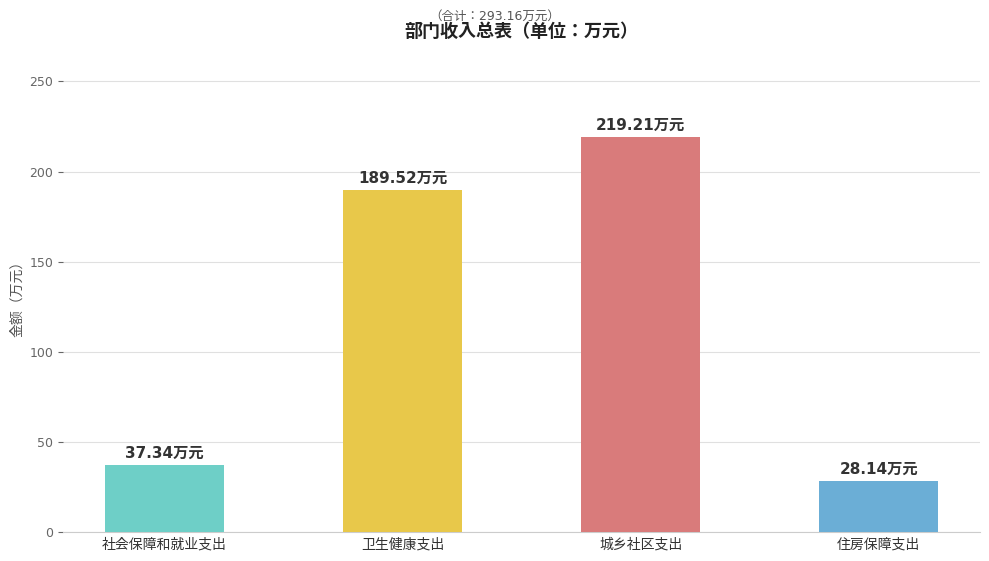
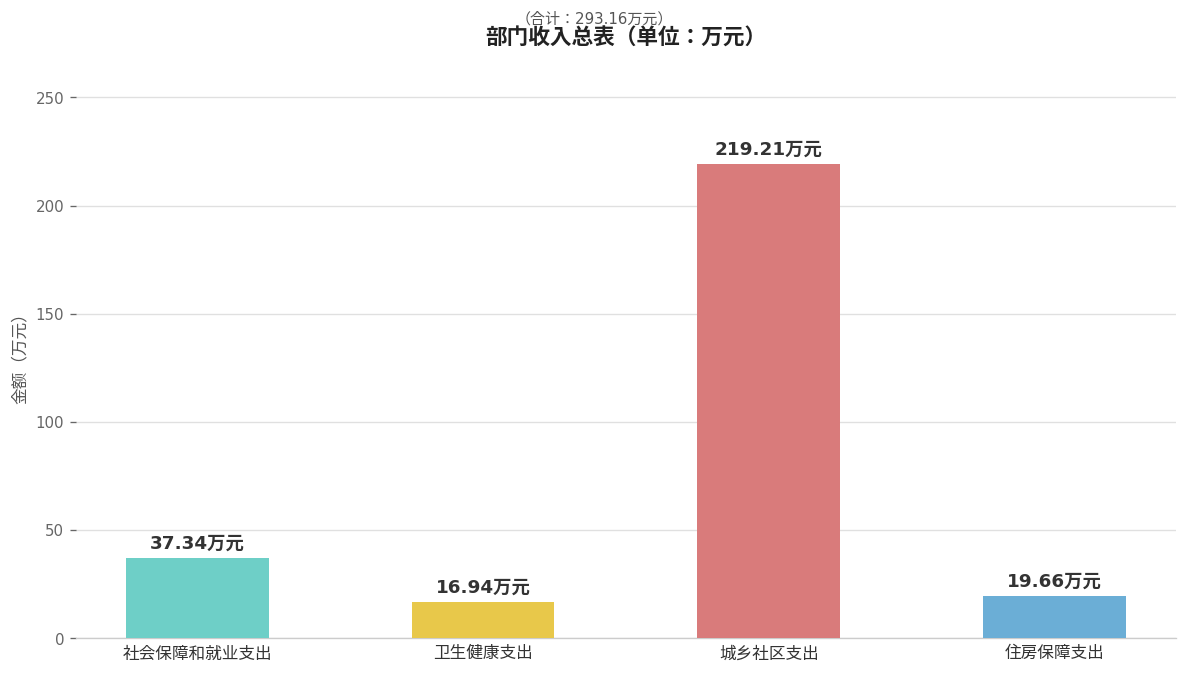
  {
    "社会保障和就业支出": 37.34,
-   "卫生健康支出": 189.52,
+   "卫生健康支出": 16.94,
    "城乡社区支出": 219.21,
-   "住房保障支出": 28.14
+   "住房保障支出": 19.66
  }
